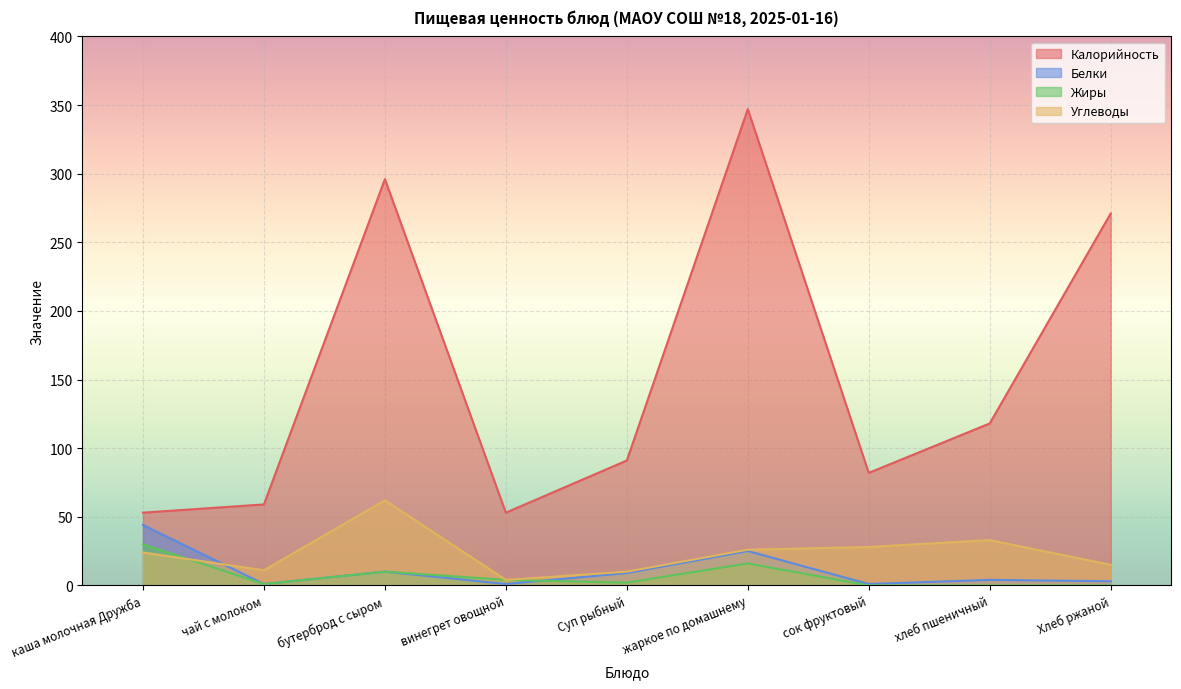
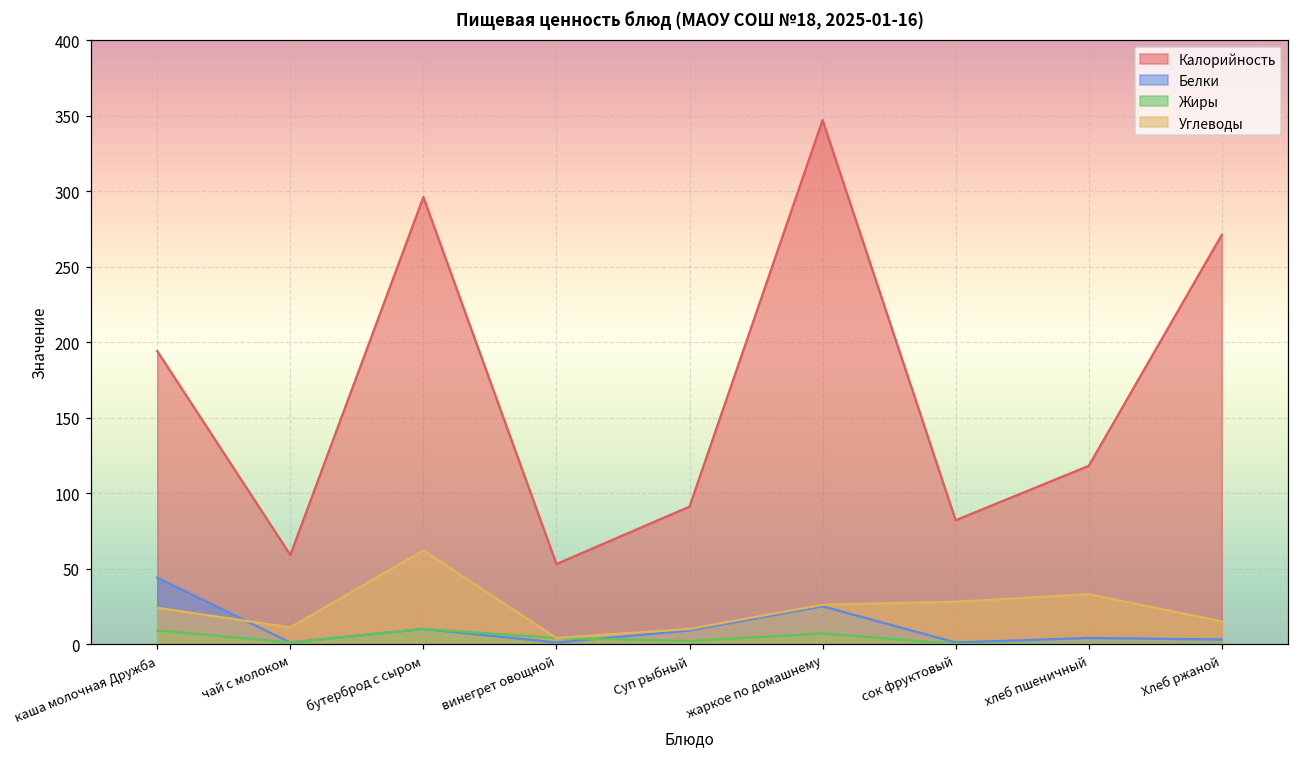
  {
    "Калорийность": {
-     "каша молочная Дружба": 53,
+     "каша молочная Дружба": 194,
      "чай с молоком": 59,
      "бутерброд с сыром": 296,
      "винегрет овощной": 53,
      "Суп рыбный": 91,
      "жаркое по домашнему": 347,
      "сок фруктовый": 82,
      "хлеб пшеничный": 118,
      "Хлеб ржаной": 271
    },
    "Белки": {
      "каша молочная Дружба": 44,
      "винегрет овощной": 1,
      "хлеб пшеничный": 4,
      "Хлеб ржаной": 3
    },
    "Жиры": {
-     "каша молочная Дружба": 30,
+     "каша молочная Дружба": 9,
      "Суп рыбный": 2,
-     "жаркое по домашнему": 16,
+     "жаркое по домашнему": 7,
      "хлеб пшеничный": 0,
      "Хлеб ржаной": 0
    },
    "Углеводы": {
      "каша молочная Дружба": 24,
      "чай с молоком": 11,
      "бутерброд с сыром": 62,
      "сок фруктовый": 28,
      "хлеб пшеничный": 33,
      "Хлеб ржаной": 15
    }
  }
